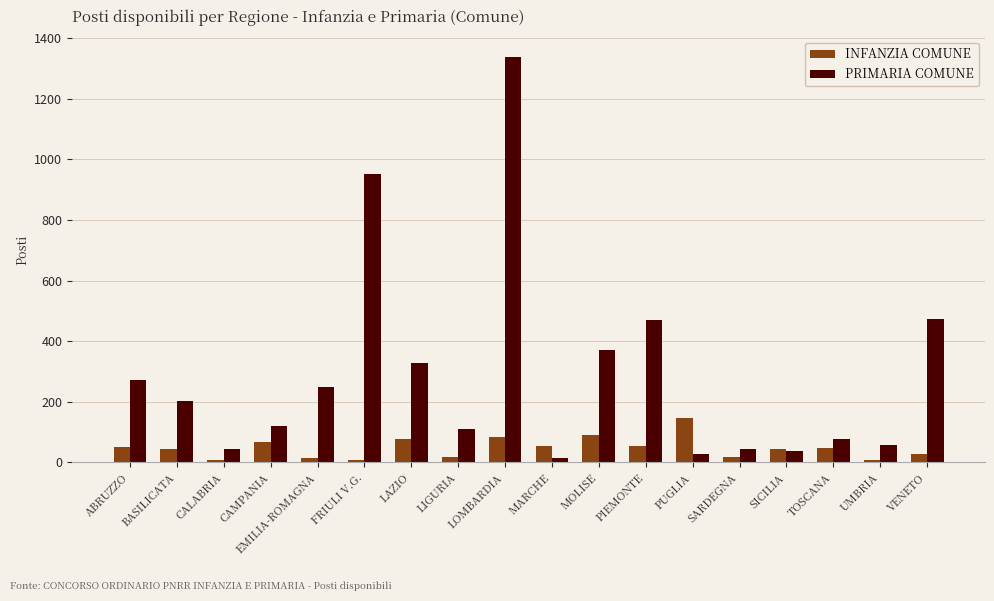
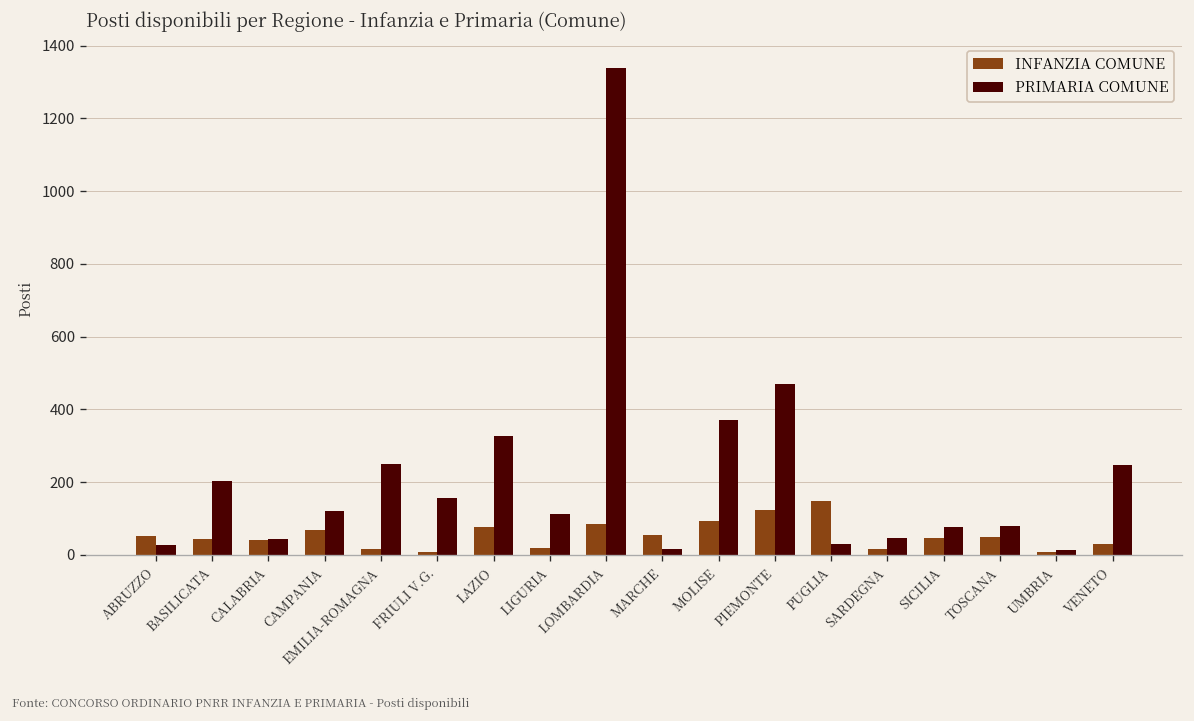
  {
    "INFANZIA COMUNE": {
      "ABRUZZO": 50,
      "BASILICATA": 40,
-     "CALABRIA": 10,
+     "CALABRIA": 40,
      "CAMPANIA": 70,
      "EMILIA-ROMAGNA": 20,
      "LAZIO": 80,
      "LIGURIA": 20,
      "LOMBARDIA": 90,
      "MARCHE": 50,
      "MOLISE": 90,
-     "PIEMONTE": 50,
+     "PIEMONTE": 120,
      "PUGLIA": 150,
      "SARDEGNA": 20,
      "SICILIA": 50,
      "TOSCANA": 50,
      "VENETO": 30
    },
    "PRIMARIA COMUNE": {
-     "ABRUZZO": 270,
+     "ABRUZZO": 30,
      "BASILICATA": 200,
      "CALABRIA": 40,
      "CAMPANIA": 120,
      "EMILIA-ROMAGNA": 250,
-     "FRIULI V.G.": 950,
+     "FRIULI V.G.": 160,
      "LAZIO": 330,
      "LIGURIA": 110,
      "LOMBARDIA": 1340,
      "MARCHE": 20,
      "MOLISE": 370,
      "PIEMONTE": 470,
      "PUGLIA": 30,
      "SARDEGNA": 50,
-     "SICILIA": 40,
+     "SICILIA": 80,
      "TOSCANA": 80,
-     "UMBRIA": 60,
-     "VENETO": 470
+     "UMBRIA": 10,
+     "VENETO": 250
    }
  }
